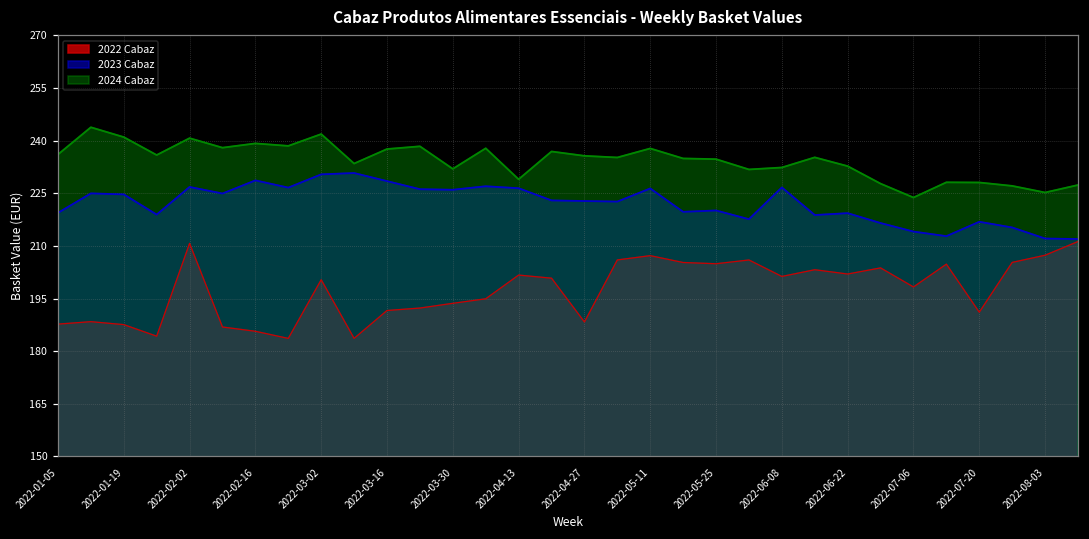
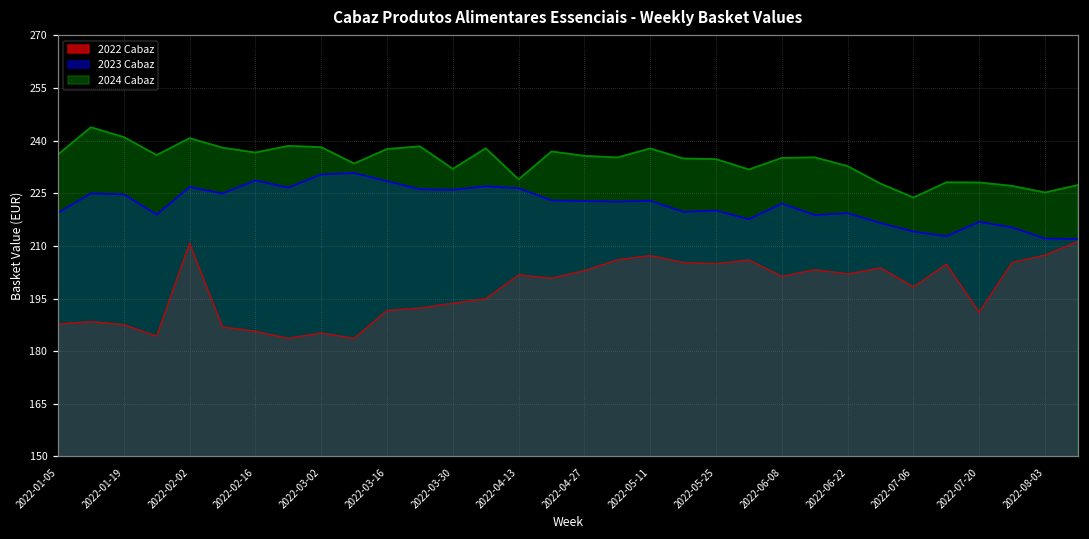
  {
    "2022 Cabaz": {
      "2022-01-05": 188,
      "2022-01-19": 188,
      "2022-02-02": 211,
      "2022-02-16": 186,
-     "2022-03-02": 200,
+     "2022-03-02": 185,
      "2022-03-16": 192,
      "2022-03-30": 194,
      "2022-04-13": 202,
-     "2022-04-27": 188,
+     "2022-04-27": 203,
      "2022-05-11": 207,
      "2022-05-25": 205,
      "2022-06-08": 201,
      "2022-06-22": 202,
      "2022-07-06": 198,
      "2022-07-20": 191,
      "2022-08-03": 207
    },
    "2023 Cabaz": {
      "2022-01-05": 219,
      "2022-01-19": 225,
      "2022-02-02": 227,
      "2022-02-16": 229,
      "2022-03-02": 230,
      "2022-03-16": 228,
      "2022-03-30": 226,
      "2022-04-13": 226,
      "2022-04-27": 223,
-     "2022-05-11": 226,
+     "2022-05-11": 223,
      "2022-05-25": 220,
-     "2022-06-08": 227,
+     "2022-06-08": 222,
      "2022-06-22": 219,
      "2022-07-06": 214,
      "2022-07-20": 217,
      "2022-08-03": 212
    },
    "2024 Cabaz": {
      "2022-01-05": 236,
      "2022-01-19": 241,
      "2022-02-02": 241,
-     "2022-02-16": 239,
-     "2022-03-02": 242,
+     "2022-02-16": 237,
+     "2022-03-02": 238,
      "2022-03-16": 238,
      "2022-03-30": 232,
      "2022-04-13": 229,
      "2022-04-27": 236,
      "2022-05-11": 238,
      "2022-05-25": 235,
-     "2022-06-08": 232,
+     "2022-06-08": 235,
      "2022-06-22": 233,
      "2022-07-06": 224,
      "2022-07-20": 228,
      "2022-08-03": 225
    }
  }
